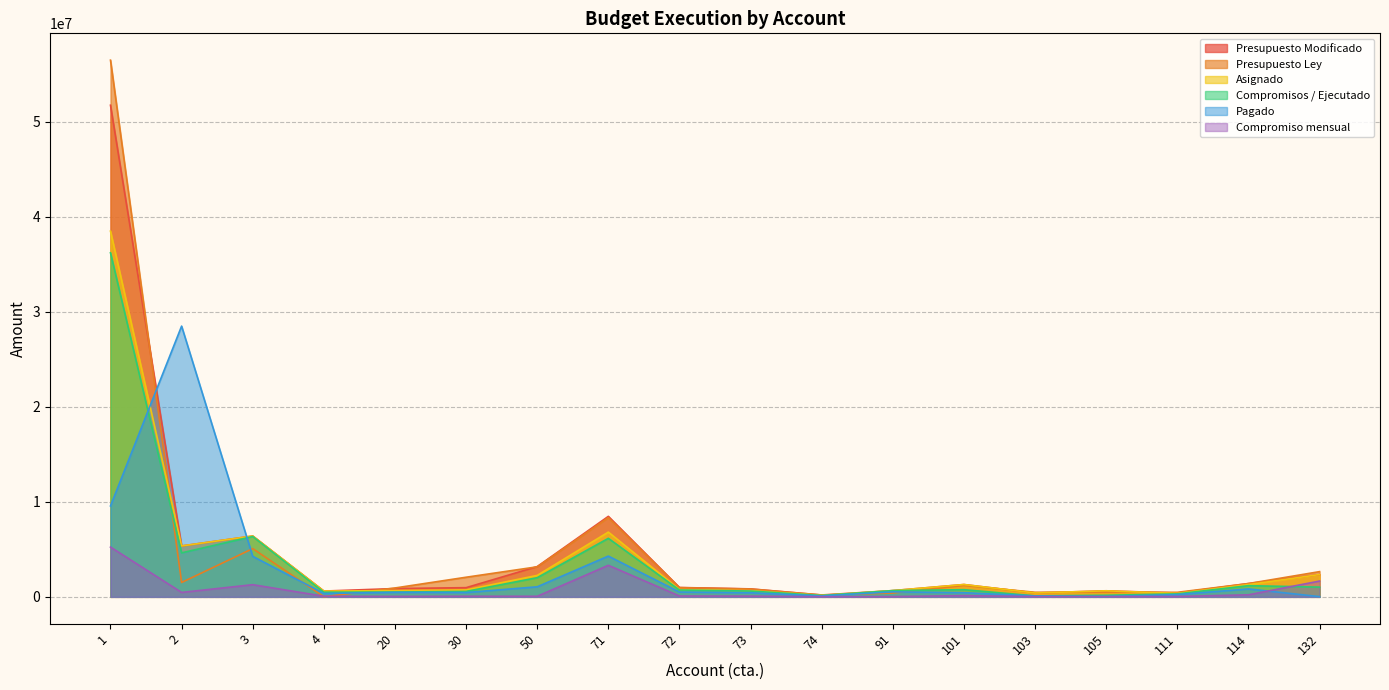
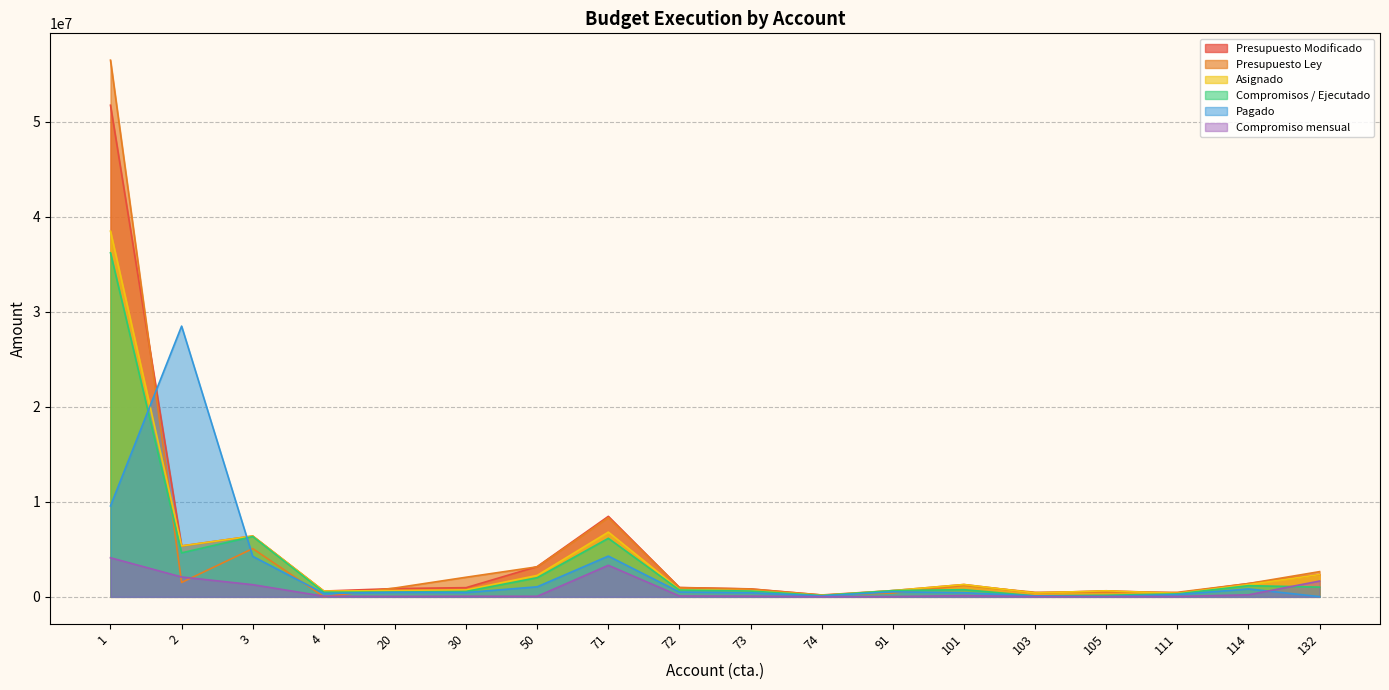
  {
    "Asignado": {
      "1": 39000000,
      "71": 7000000
    },
    "Compromisos / Ejecutado": {
      "1": 36000000,
      "2": 5000000,
      "71": 6000000,
      "101": 1000000,
      "132": 1000000
    },
    "Pagado": {
      "1": 10000000,
      "2": 29000000,
      "3": 4000000,
      "50": 1000000,
      "71": 4000000,
      "101": 0,
      "114": 1000000,
      "132": 0
    },
    "Compromiso mensual": {
-     "1": 5000000,
-     "2": 0,
+     "1": 4000000,
+     "2": 2000000,
      "3": 1000000,
      "20": 0,
      "30": 0,
      "50": 0,
      "71": 3000000,
      "72": 0,
      "73": 0,
      "91": 0,
      "101": 0,
      "114": 0,
      "132": 2000000
    }
  }
